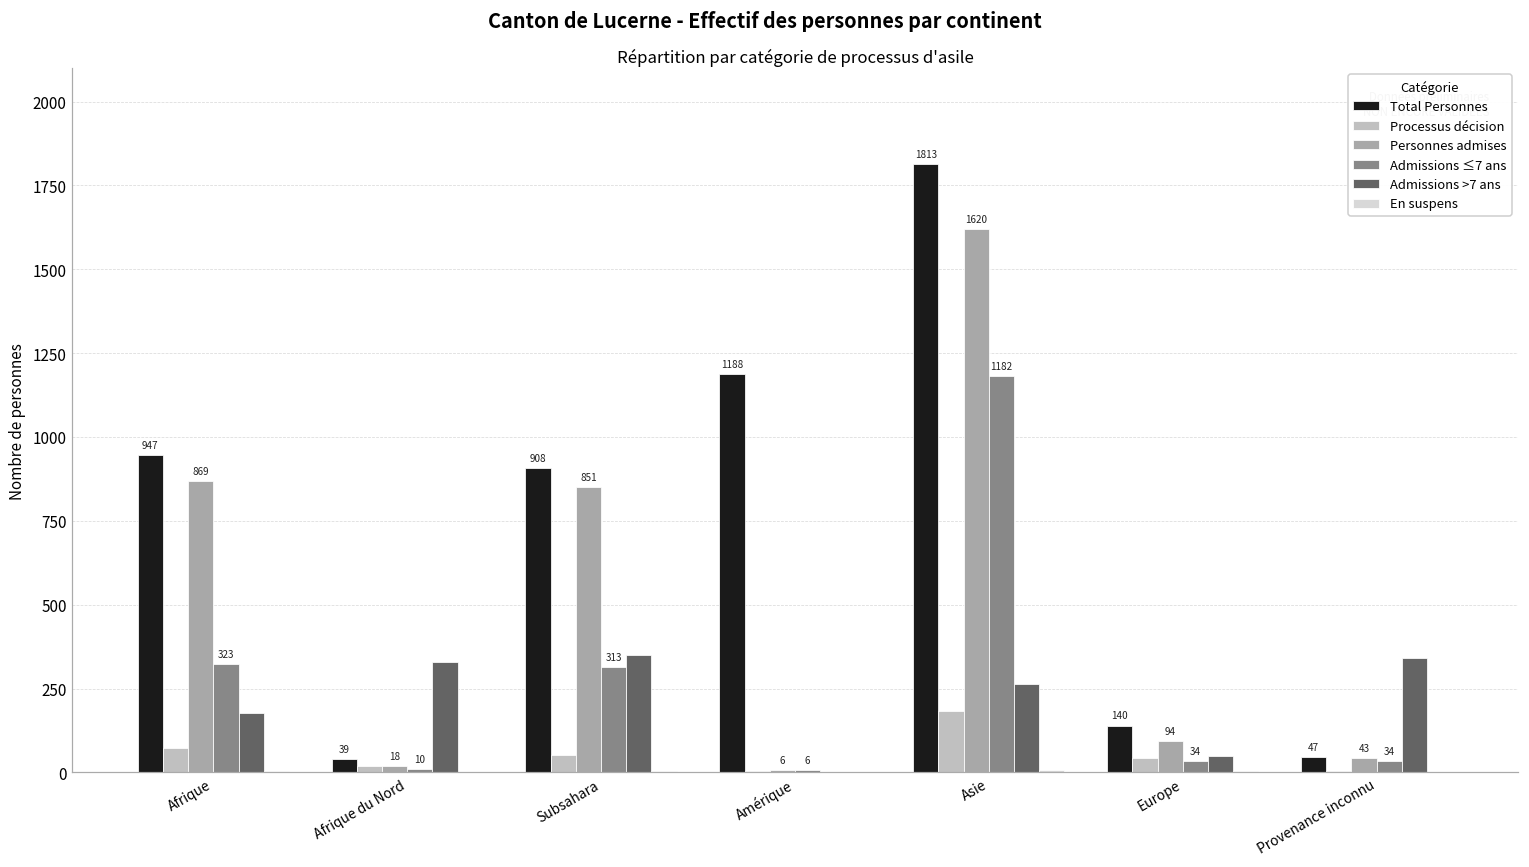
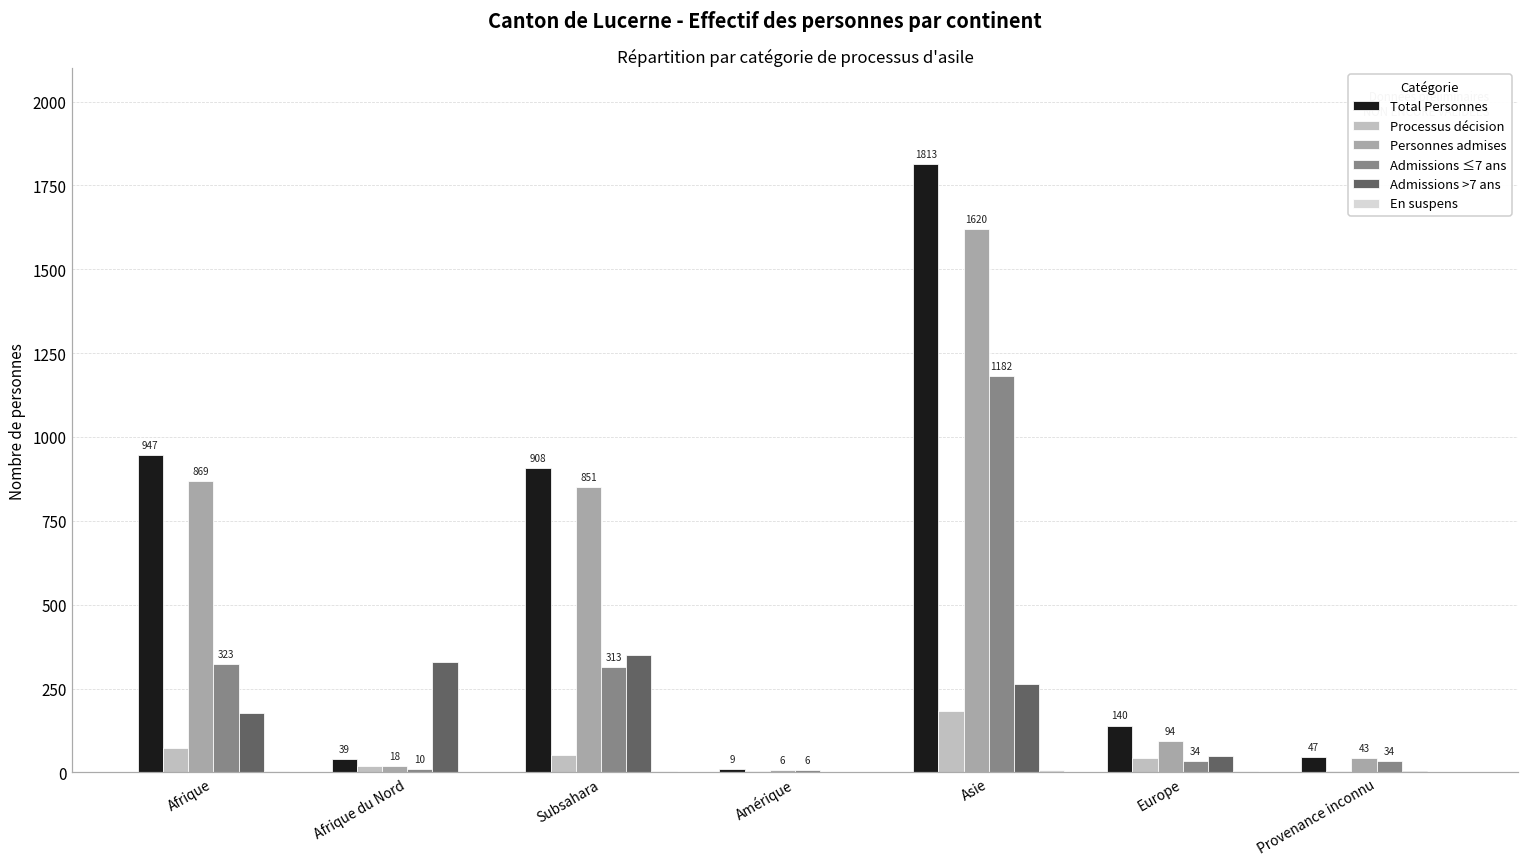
  {
    "Total Personnes": {
      "Afrique": 947,
      "Afrique du Nord": 39,
      "Subsahara": 908,
-     "Amérique": 1188,
+     "Amérique": 9,
      "Asie": 1813,
      "Europe": 140,
      "Provenance inconnu": 47
    },
    "Admissions >7 ans": {
      "Afrique": 180,
      "Afrique du Nord": 330,
      "Subsahara": 350,
      "Amérique": 0,
      "Asie": 260,
      "Europe": 50,
-     "Provenance inconnu": 340
+     "Provenance inconnu": 10
    }
  }
